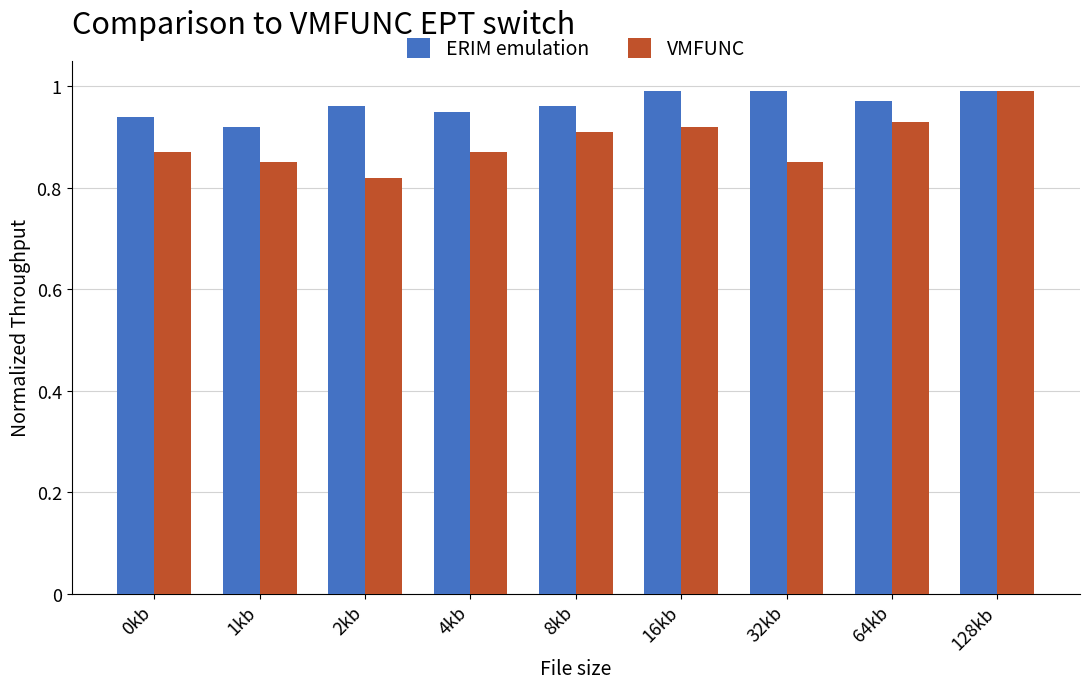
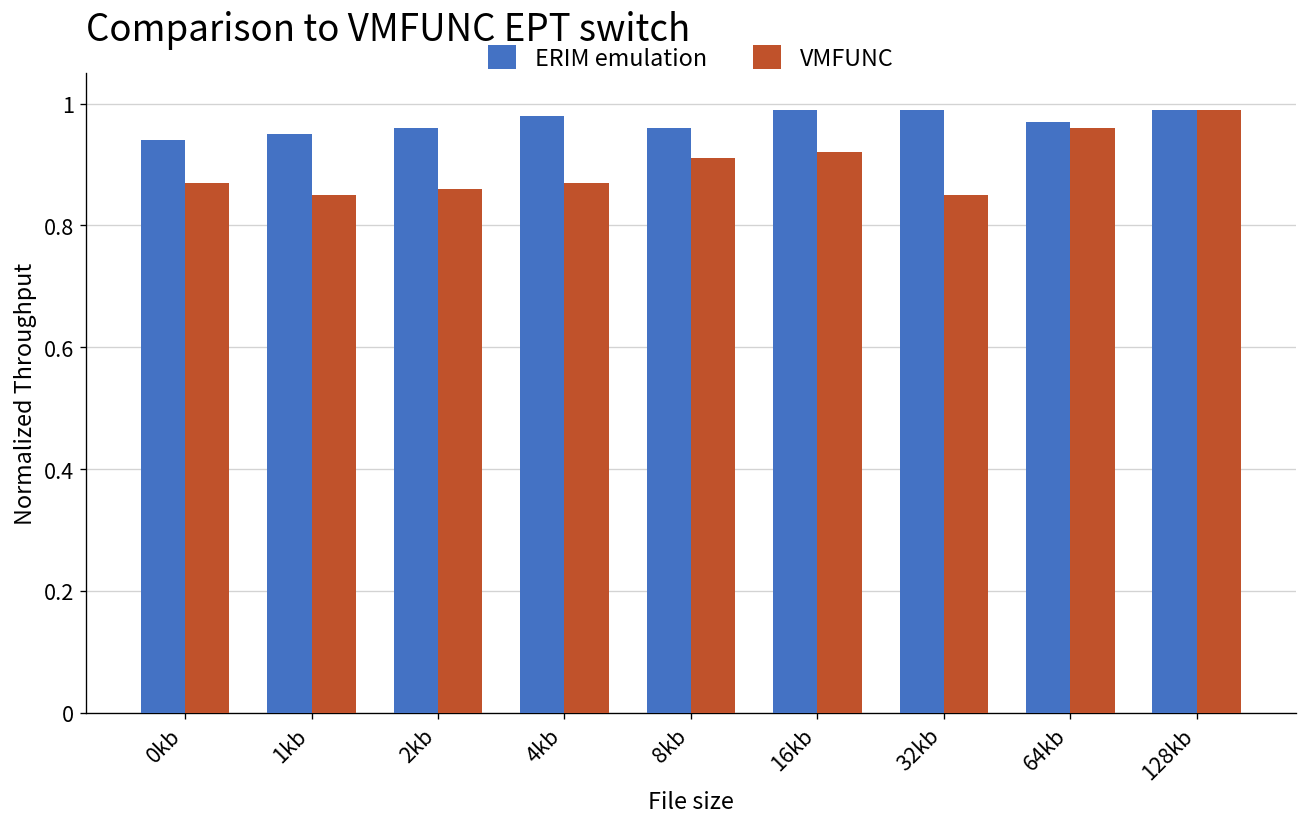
  {
    "ERIM emulation": {
      "0kb": 0.94,
-     "1kb": 0.92,
+     "1kb": 0.95,
      "2kb": 0.96,
-     "4kb": 0.95,
+     "4kb": 0.98,
      "8kb": 0.96,
      "16kb": 0.99,
      "32kb": 0.99,
      "64kb": 0.97,
      "128kb": 0.99
    },
    "VMFUNC": {
      "0kb": 0.87,
      "1kb": 0.85,
-     "2kb": 0.82,
+     "2kb": 0.86,
      "4kb": 0.87,
      "8kb": 0.91,
      "16kb": 0.92,
      "32kb": 0.85,
-     "64kb": 0.93,
+     "64kb": 0.96,
      "128kb": 0.99
    }
  }
